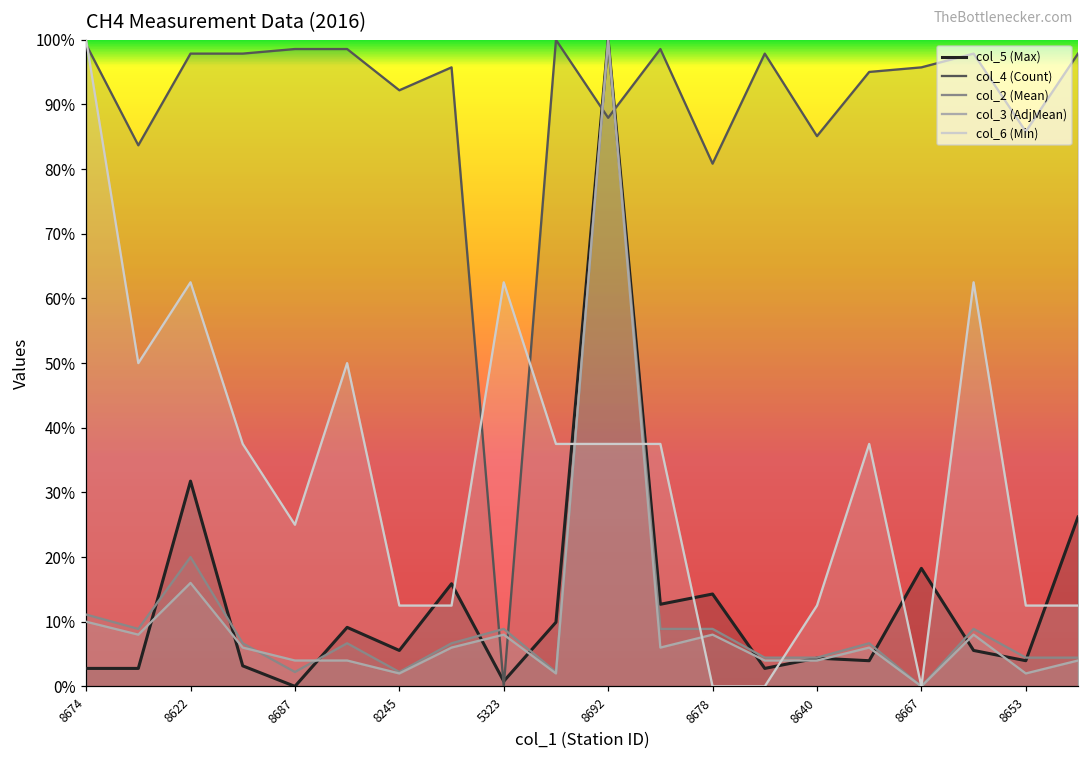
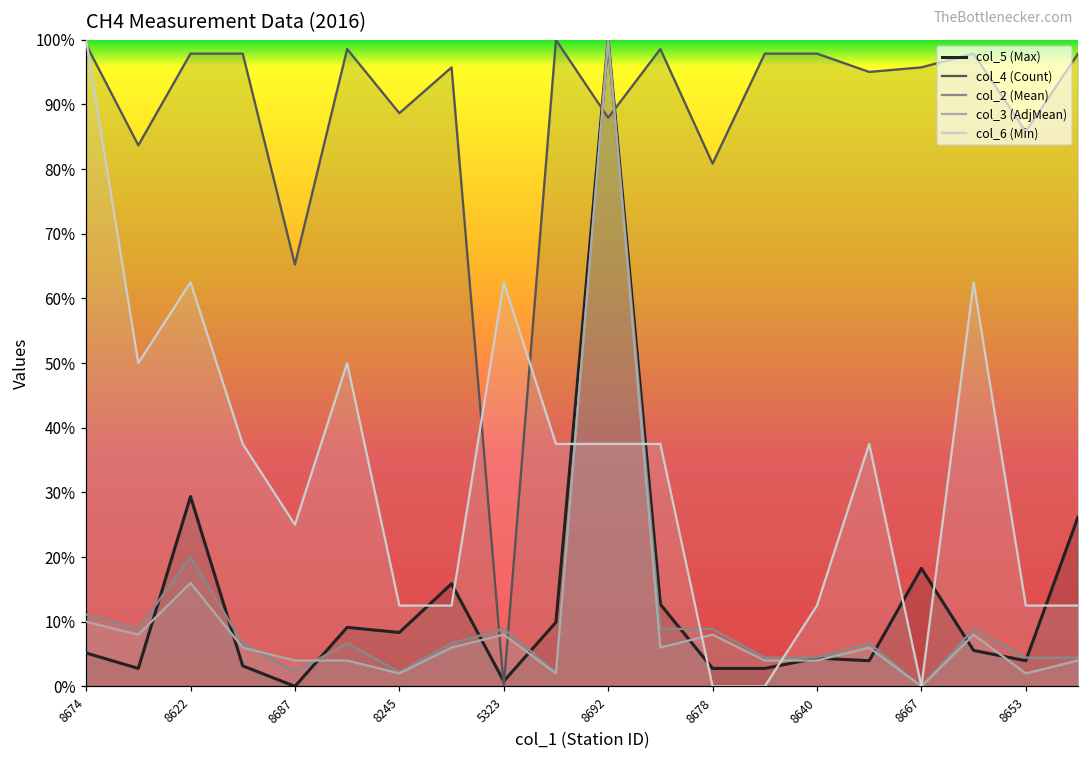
  {
    "col_5 (Max)": {
-     "8674": "3%",
-     "8622": "32%",
+     "8674": "5%",
+     "8622": "29%",
      "8687": "0%",
-     "8245": "6%",
+     "8245": "8%",
      "5323": "1%",
-     "8678": "14%",
+     "8678": "3%",
      "8667": "18%",
      "8653": "4%"
    },
    "col_4 (Count)": {
      "8674": "99%",
      "8622": "98%",
-     "8687": "99%",
-     "8245": "92%",
+     "8687": "65%",
+     "8245": "89%",
      "5323": "0%",
      "8692": "88%",
      "8678": "81%",
-     "8640": "85%",
+     "8640": "98%",
      "8667": "96%"
    }
  }
